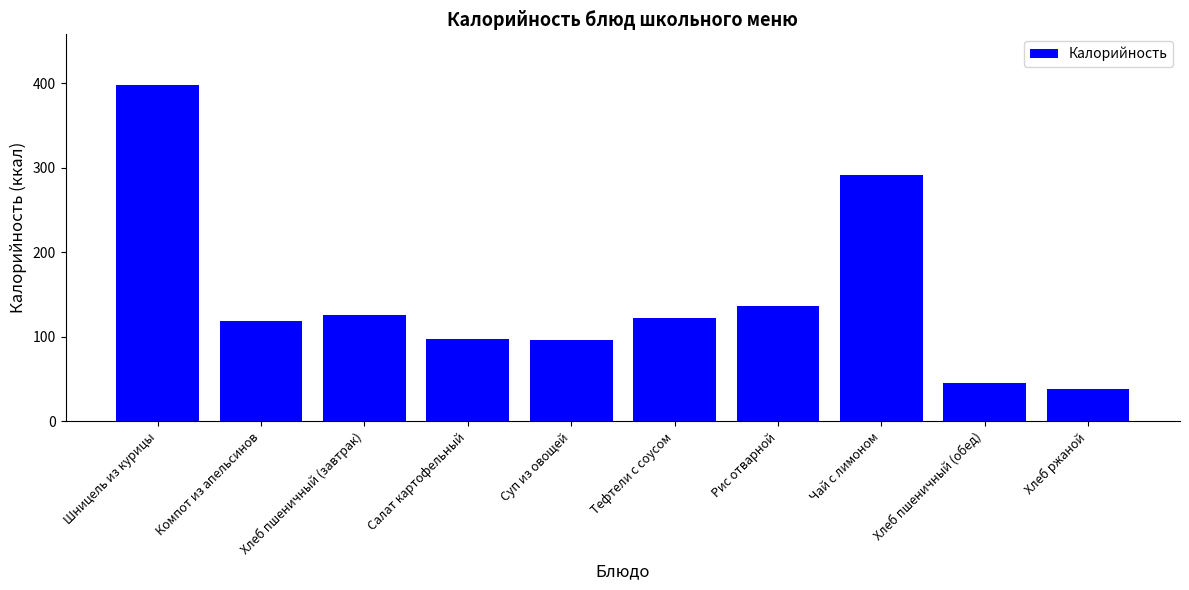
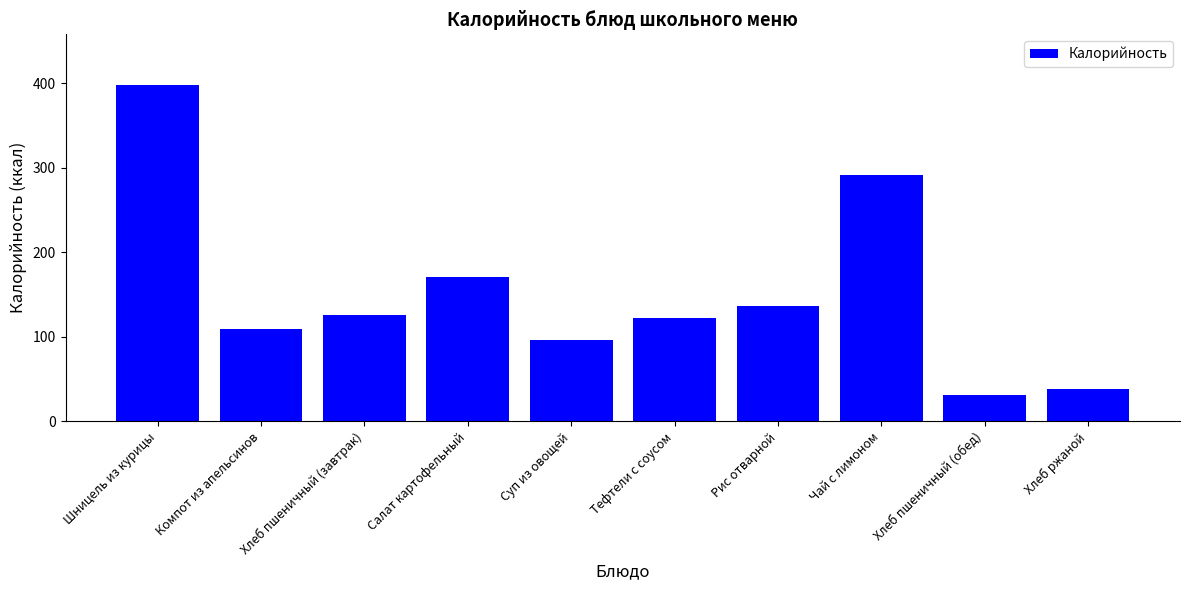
  {
    "Шницель из курицы": 400,
-   "Компот из апельсинов": 120,
+   "Компот из апельсинов": 110,
    "Хлеб пшеничный (завтрак)": 130,
-   "Салат картофельный": 100,
+   "Салат картофельный": 170,
    "Суп из овощей": 100,
    "Тефтели с соусом": 120,
    "Рис отварной": 140,
    "Чай с лимоном": 290,
-   "Хлеб пшеничный (обед)": 50,
+   "Хлеб пшеничный (обед)": 30,
    "Хлеб ржаной": 40
  }
